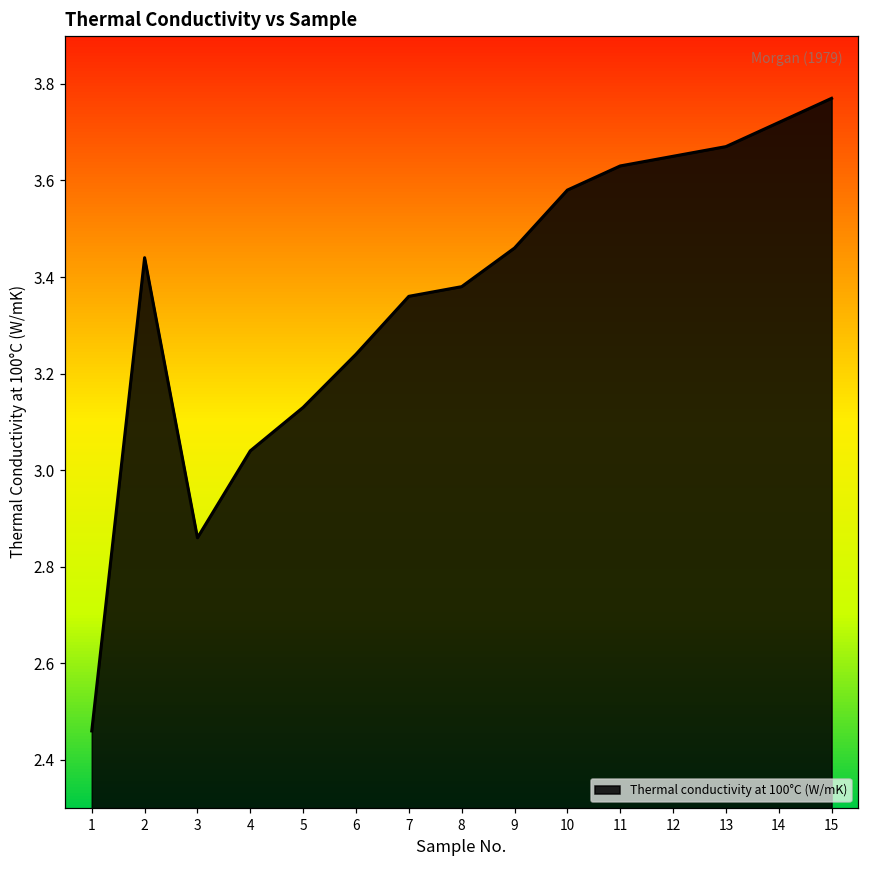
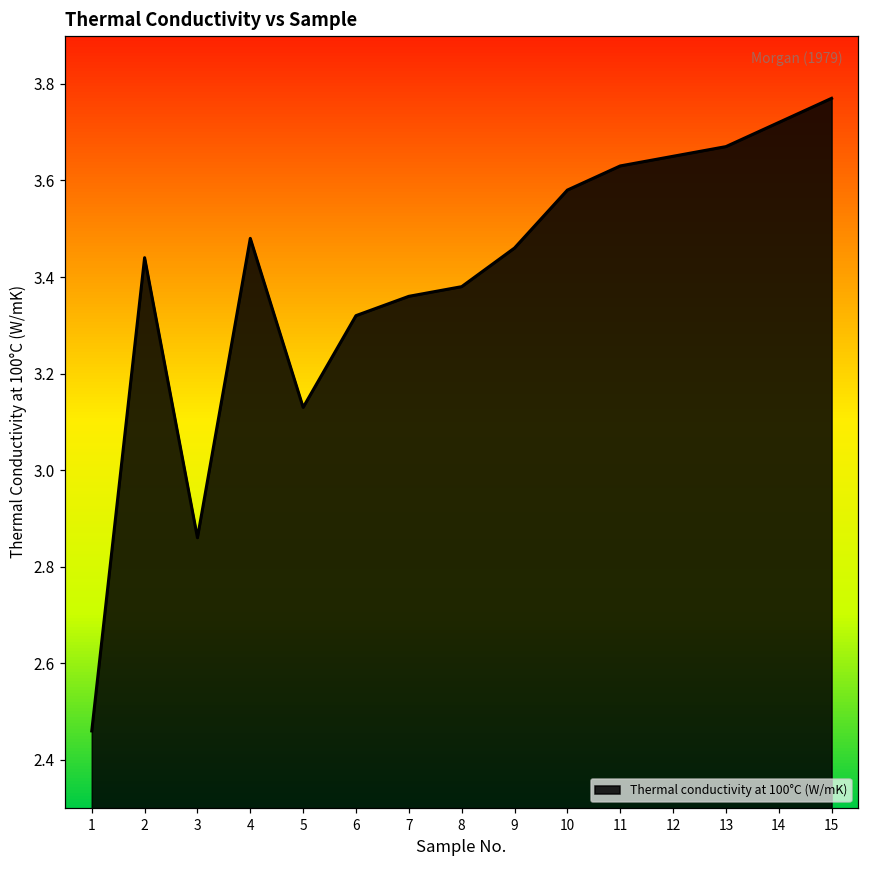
  {
    "1": 2.46,
    "2": 3.44,
    "3": 2.86,
-   "4": 3.04,
+   "4": 3.48,
    "5": 3.13,
-   "6": 3.24,
+   "6": 3.32,
    "7": 3.36,
    "8": 3.38,
    "9": 3.46,
    "10": 3.58,
    "11": 3.63,
    "12": 3.65,
    "13": 3.67,
    "14": 3.72,
    "15": 3.77
  }
